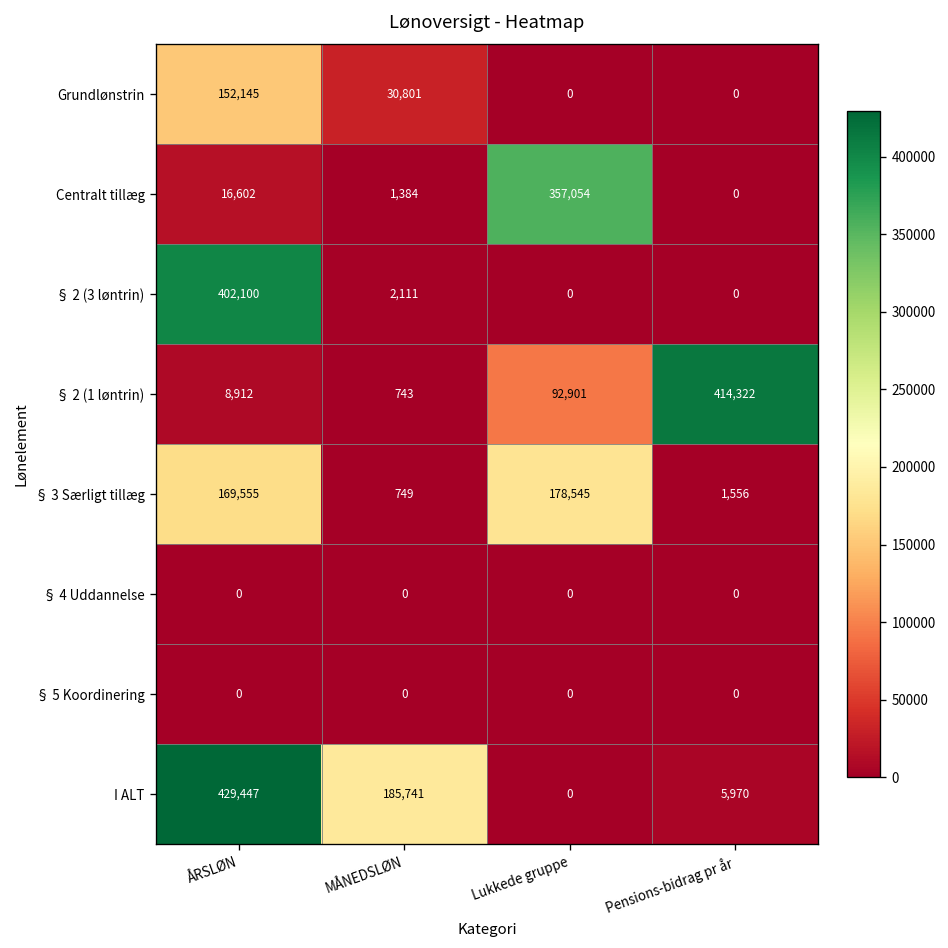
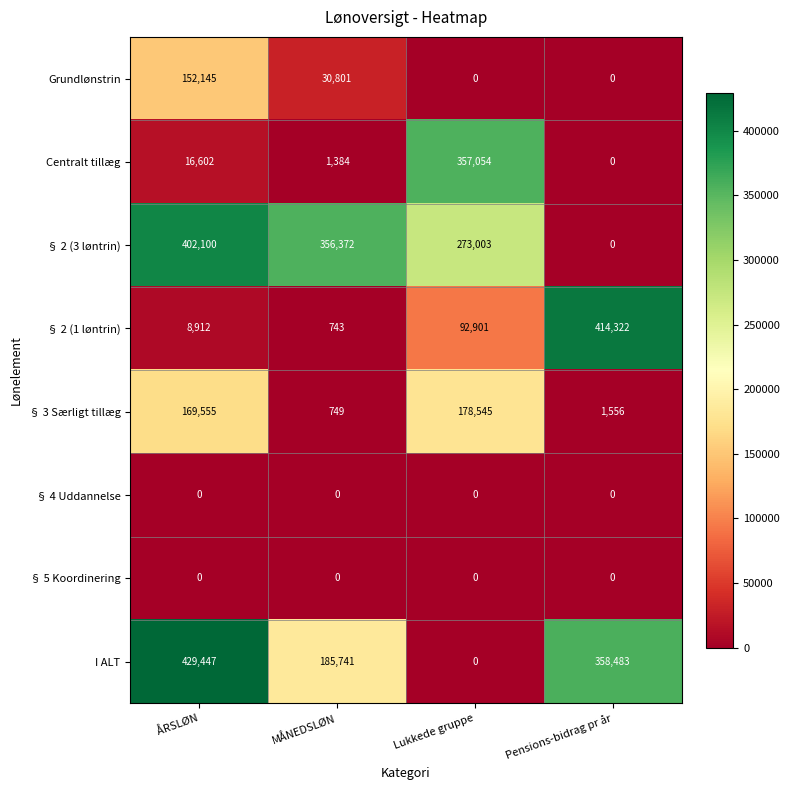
  {
    "Grundlønstrin": {
      "ÅRSLØN": "152,145",
      "MÅNEDSLØN": "30,801",
      "Lukkede gruppe": "0",
      "Pensions-bidrag pr år": "0"
    },
    "Centralt tillæg": {
      "ÅRSLØN": "16,602",
      "MÅNEDSLØN": "1,384",
      "Lukkede gruppe": "357,054",
      "Pensions-bidrag pr år": "0"
    },
    "§ 2 (3 løntrin)": {
      "ÅRSLØN": "402,100",
-     "MÅNEDSLØN": "2,111",
-     "Lukkede gruppe": "0",
+     "MÅNEDSLØN": "356,372",
+     "Lukkede gruppe": "273,003",
      "Pensions-bidrag pr år": "0"
    },
    "§ 2 (1 løntrin)": {
      "ÅRSLØN": "8,912",
      "MÅNEDSLØN": "743",
      "Lukkede gruppe": "92,901",
      "Pensions-bidrag pr år": "414,322"
    },
    "§ 3 Særligt tillæg": {
      "ÅRSLØN": "169,555",
      "MÅNEDSLØN": "749",
      "Lukkede gruppe": "178,545",
      "Pensions-bidrag pr år": "1,556"
    },
    "§ 4 Uddannelse": {
      "ÅRSLØN": "0",
      "MÅNEDSLØN": "0",
      "Lukkede gruppe": "0",
      "Pensions-bidrag pr år": "0"
    },
    "§ 5 Koordinering": {
      "ÅRSLØN": "0",
      "MÅNEDSLØN": "0",
      "Lukkede gruppe": "0",
      "Pensions-bidrag pr år": "0"
    },
    "I ALT": {
      "ÅRSLØN": "429,447",
      "MÅNEDSLØN": "185,741",
      "Lukkede gruppe": "0",
-     "Pensions-bidrag pr år": "5,970"
+     "Pensions-bidrag pr år": "358,483"
    }
  }
